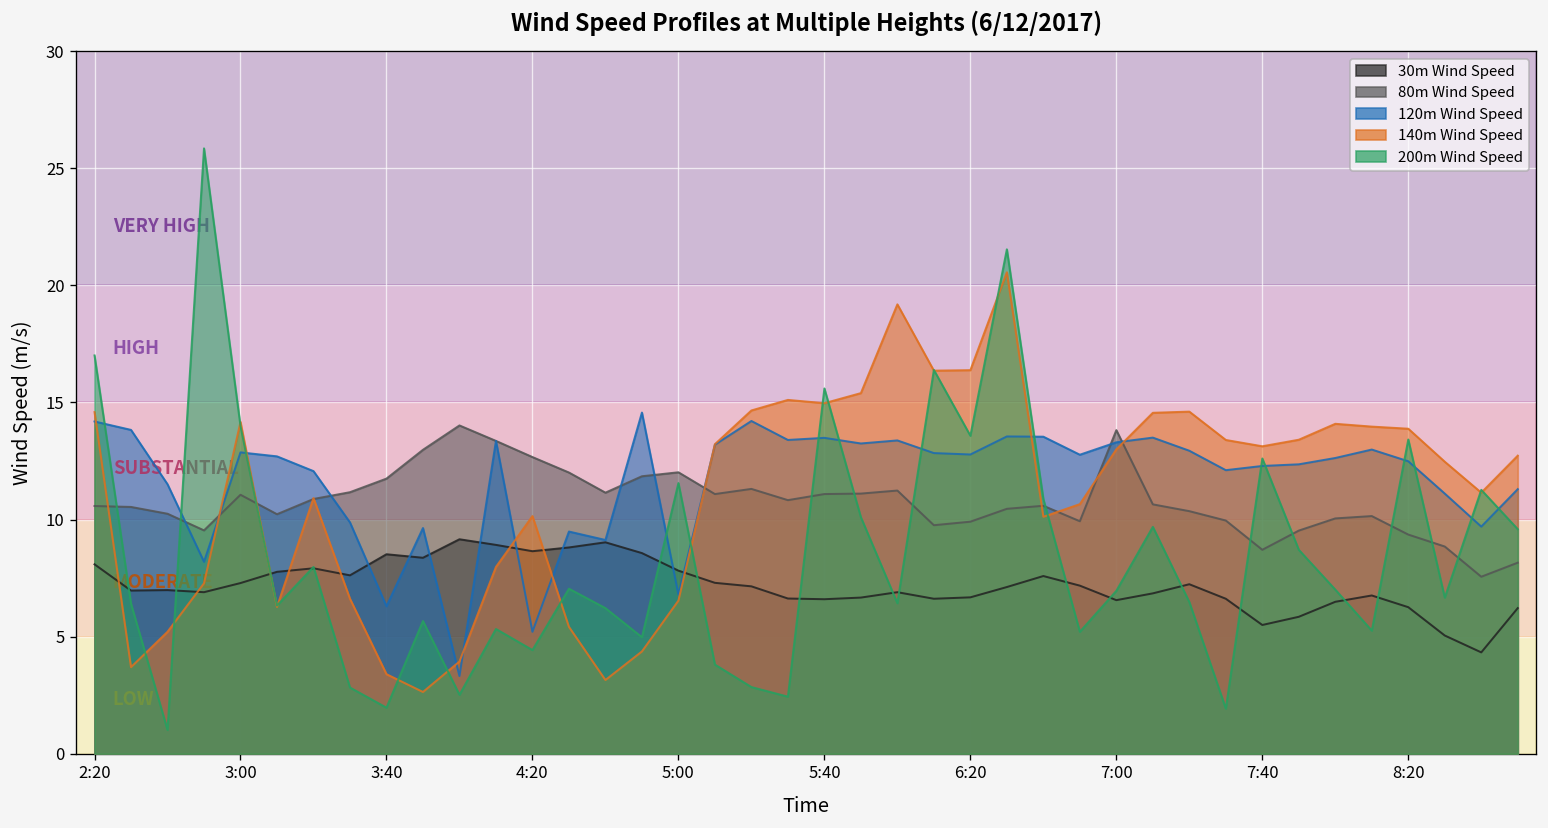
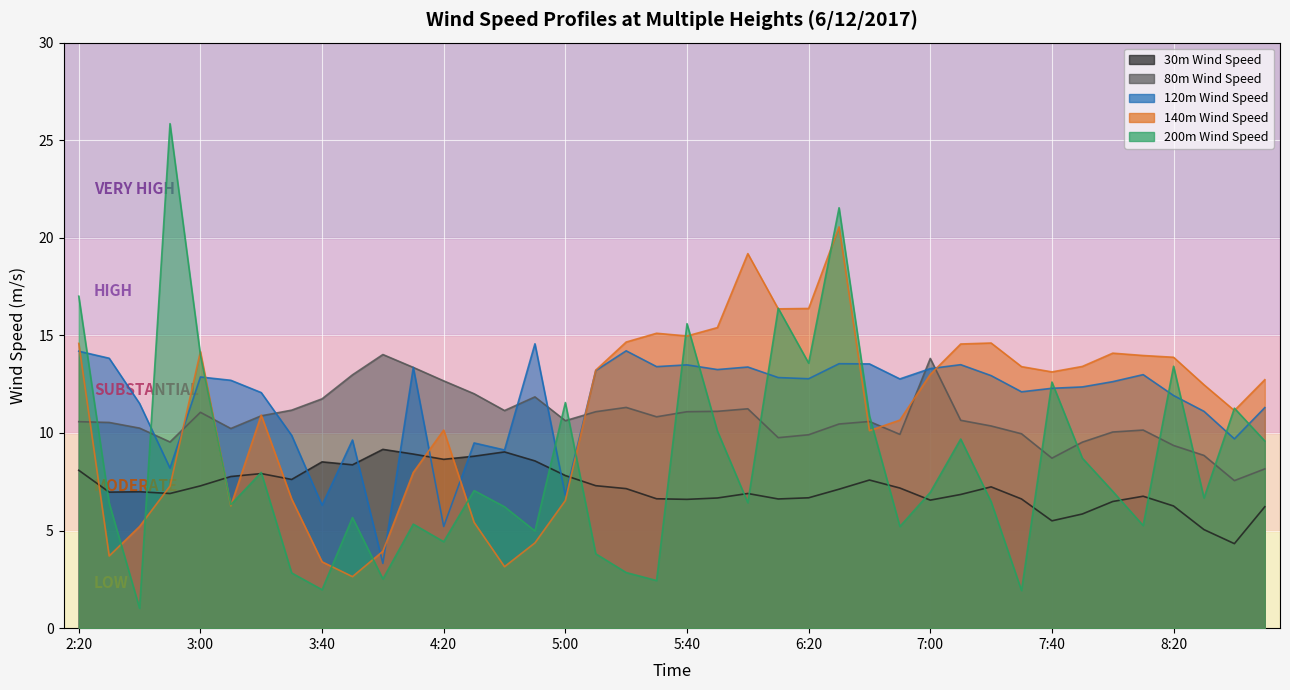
  {
    "30m Wind Speed": {
      "2:20": 8.1,
      "3:00": 7.3,
      "3:40": 8.5,
      "4:20": 8.7,
      "5:00": 7.8,
      "5:40": 6.6,
      "6:20": 6.7,
      "7:00": 6.6,
      "7:40": 5.5,
      "8:20": 6.3
    },
    "80m Wind Speed": {
      "2:20": 10.6,
      "3:00": 11.1,
      "3:40": 11.8,
      "4:20": 12.7,
-     "5:00": 12.0,
+     "5:00": 10.6,
      "5:40": 11.1,
      "6:20": 9.9,
      "7:00": 13.8,
      "7:40": 8.7,
      "8:20": 9.4
    },
    "120m Wind Speed": {
      "2:20": 14.2,
      "3:00": 12.9,
      "3:40": 6.3,
      "4:20": 5.2,
      "5:00": 6.8,
      "5:40": 13.5,
      "6:20": 12.8,
      "7:00": 13.3,
      "7:40": 12.3,
-     "8:20": 12.5
+     "8:20": 11.9
    },
    "140m Wind Speed": {
      "2:20": 14.6,
      "3:00": 14.2,
      "3:40": 3.4,
      "4:20": 10.2,
      "5:00": 6.5,
      "5:40": 15.0,
      "6:20": 16.4,
      "7:00": 13.0,
      "7:40": 13.1,
      "8:20": 13.9
    },
    "200m Wind Speed": {
      "2:20": 17.0,
      "3:00": 14.0,
      "3:40": 2.0,
      "4:20": 4.4,
      "5:00": 11.6,
      "5:40": 15.6,
      "6:20": 13.6,
      "7:00": 7.0,
      "7:40": 12.6,
      "8:20": 13.4
    }
  }
